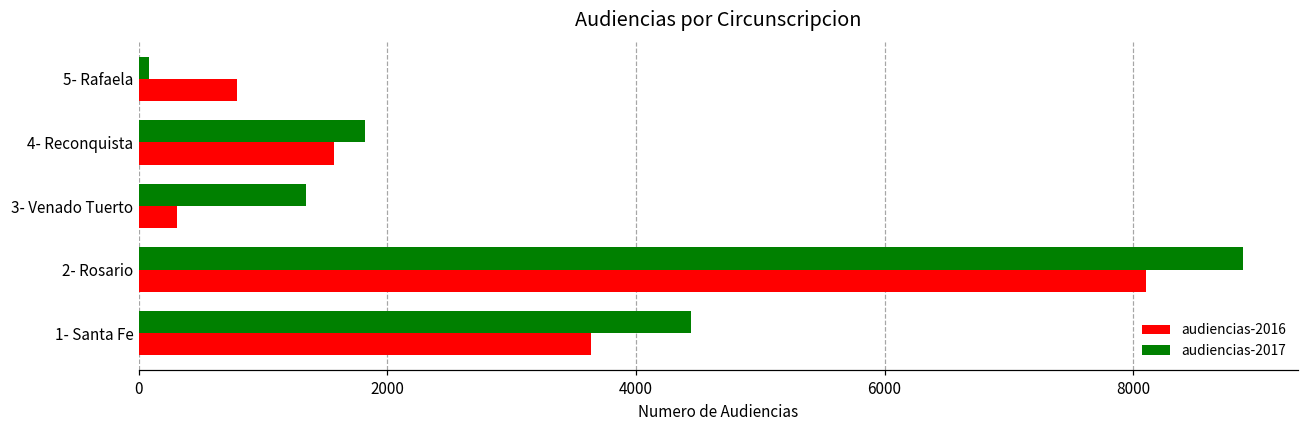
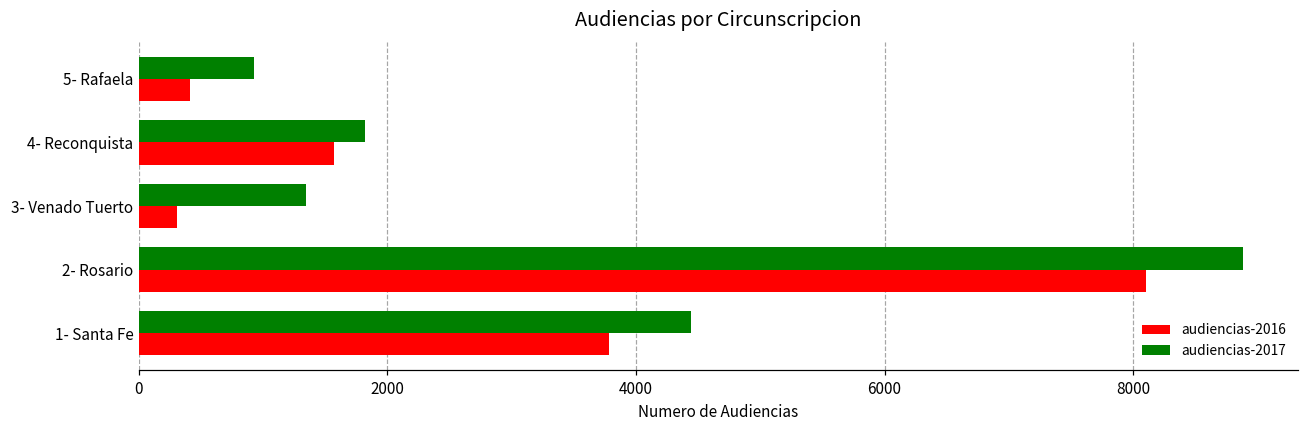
  {
    "audiencias-2016": {
-     "5- Rafaela": 790,
+     "5- Rafaela": 410,
      "4- Reconquista": 1570,
      "3- Venado Tuerto": 310,
      "2- Rosario": 8110,
-     "1- Santa Fe": 3640
+     "1- Santa Fe": 3790
    },
    "audiencias-2017": {
-     "5- Rafaela": 80,
+     "5- Rafaela": 930,
      "4- Reconquista": 1820,
      "3- Venado Tuerto": 1350,
      "2- Rosario": 8880,
      "1- Santa Fe": 4440
    }
  }
